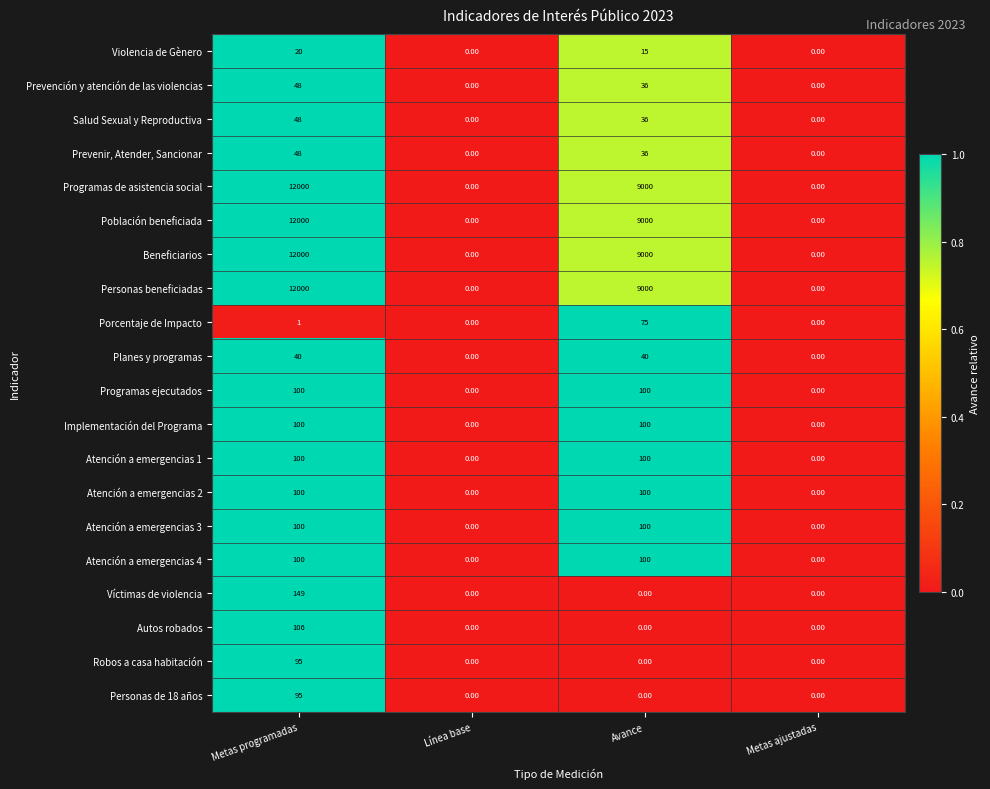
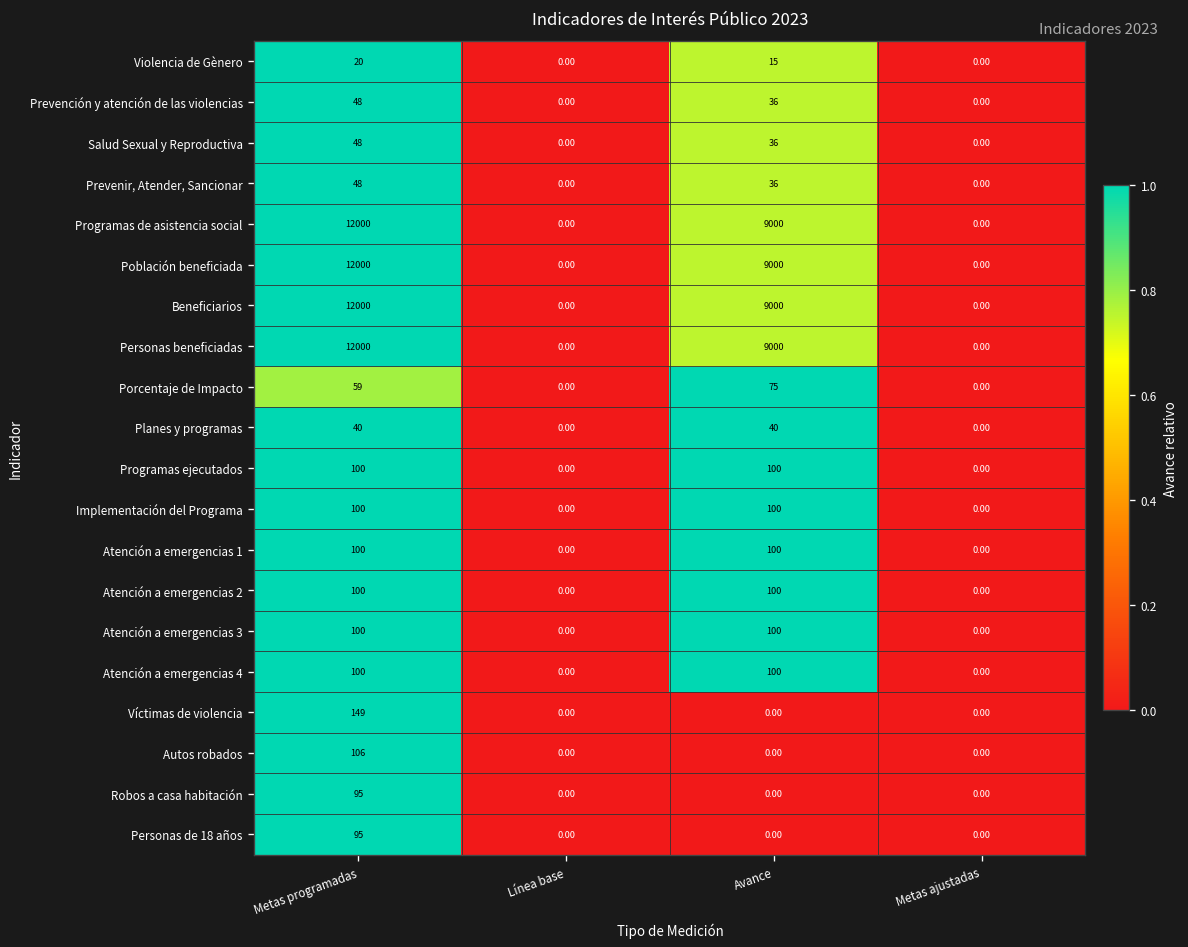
  {
    "Violencia de Gènero": {
      "Metas programadas": 20,
      "Línea base": 0.00,
      "Avance": 15,
      "Metas ajustadas": 0.00
    },
    "Prevención y atención de las violencias": {
      "Metas programadas": 48,
      "Línea base": 0.00,
      "Avance": 36,
      "Metas ajustadas": 0.00
    },
    "Salud Sexual y Reproductiva": {
      "Metas programadas": 48,
      "Línea base": 0.00,
      "Avance": 36,
      "Metas ajustadas": 0.00
    },
    "Prevenir, Atender, Sancionar": {
      "Metas programadas": 48,
      "Línea base": 0.00,
      "Avance": 36,
      "Metas ajustadas": 0.00
    },
    "Programas de asistencia social": {
      "Metas programadas": 12000,
      "Línea base": 0.00,
      "Avance": 9000,
      "Metas ajustadas": 0.00
    },
    "Población beneficiada": {
      "Metas programadas": 12000,
      "Línea base": 0.00,
      "Avance": 9000,
      "Metas ajustadas": 0.00
    },
    "Beneficiarios": {
      "Metas programadas": 12000,
      "Línea base": 0.00,
      "Avance": 9000,
      "Metas ajustadas": 0.00
    },
    "Personas beneficiadas": {
      "Metas programadas": 12000,
      "Línea base": 0.00,
      "Avance": 9000,
      "Metas ajustadas": 0.00
    },
    "Porcentaje de Impacto": {
-     "Metas programadas": 1,
+     "Metas programadas": 59,
      "Línea base": 0.00,
      "Avance": 75,
      "Metas ajustadas": 0.00
    },
    "Planes y programas": {
      "Metas programadas": 40,
      "Línea base": 0.00,
      "Avance": 40,
      "Metas ajustadas": 0.00
    },
    "Programas ejecutados": {
      "Metas programadas": 100,
      "Línea base": 0.00,
      "Avance": 100,
      "Metas ajustadas": 0.00
    },
    "Implementación del Programa": {
      "Metas programadas": 100,
      "Línea base": 0.00,
      "Avance": 100,
      "Metas ajustadas": 0.00
    },
    "Atención a emergencias 1": {
      "Metas programadas": 100,
      "Línea base": 0.00,
      "Avance": 100,
      "Metas ajustadas": 0.00
    },
    "Atención a emergencias 2": {
      "Metas programadas": 100,
      "Línea base": 0.00,
      "Avance": 100,
      "Metas ajustadas": 0.00
    },
    "Atención a emergencias 3": {
      "Metas programadas": 100,
      "Línea base": 0.00,
      "Avance": 100,
      "Metas ajustadas": 0.00
    },
    "Atención a emergencias 4": {
      "Metas programadas": 100,
      "Línea base": 0.00,
      "Avance": 100,
      "Metas ajustadas": 0.00
    },
    "Víctimas de violencia": {
      "Metas programadas": 149,
      "Línea base": 0.00,
      "Avance": 0.00,
      "Metas ajustadas": 0.00
    },
    "Autos robados": {
      "Metas programadas": 106,
      "Línea base": 0.00,
      "Avance": 0.00,
      "Metas ajustadas": 0.00
    },
    "Robos a casa habitación": {
      "Metas programadas": 95,
      "Línea base": 0.00,
      "Avance": 0.00,
      "Metas ajustadas": 0.00
    },
    "Personas de 18 años": {
      "Metas programadas": 95,
      "Línea base": 0.00,
      "Avance": 0.00,
      "Metas ajustadas": 0.00
    }
  }
